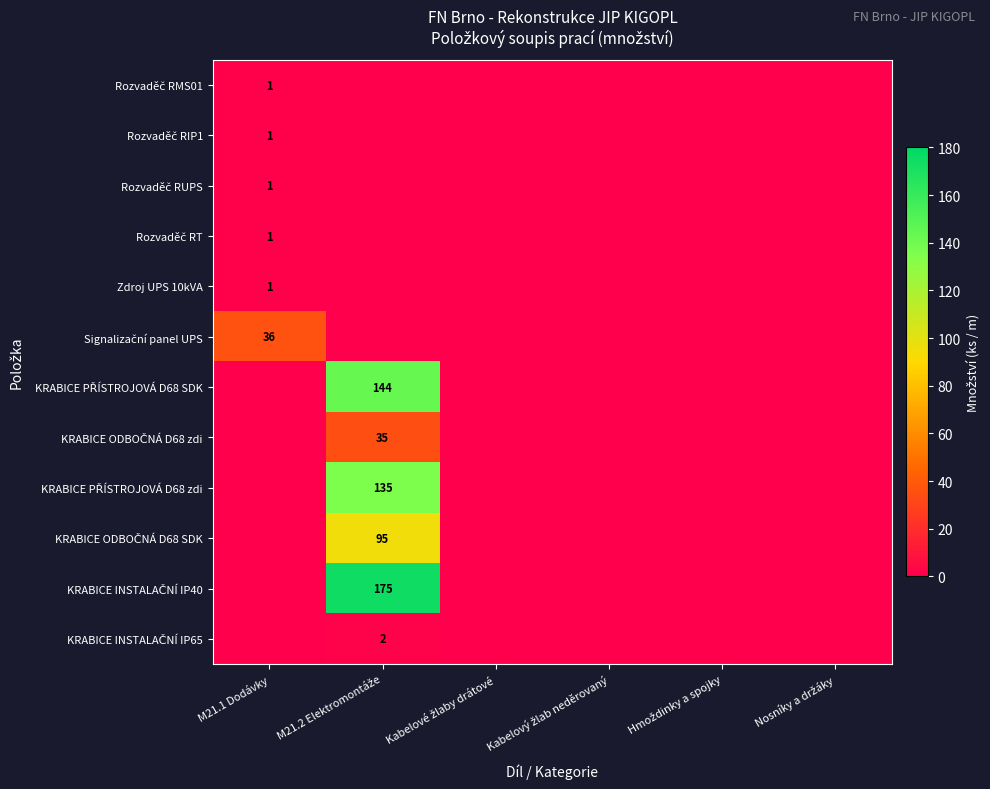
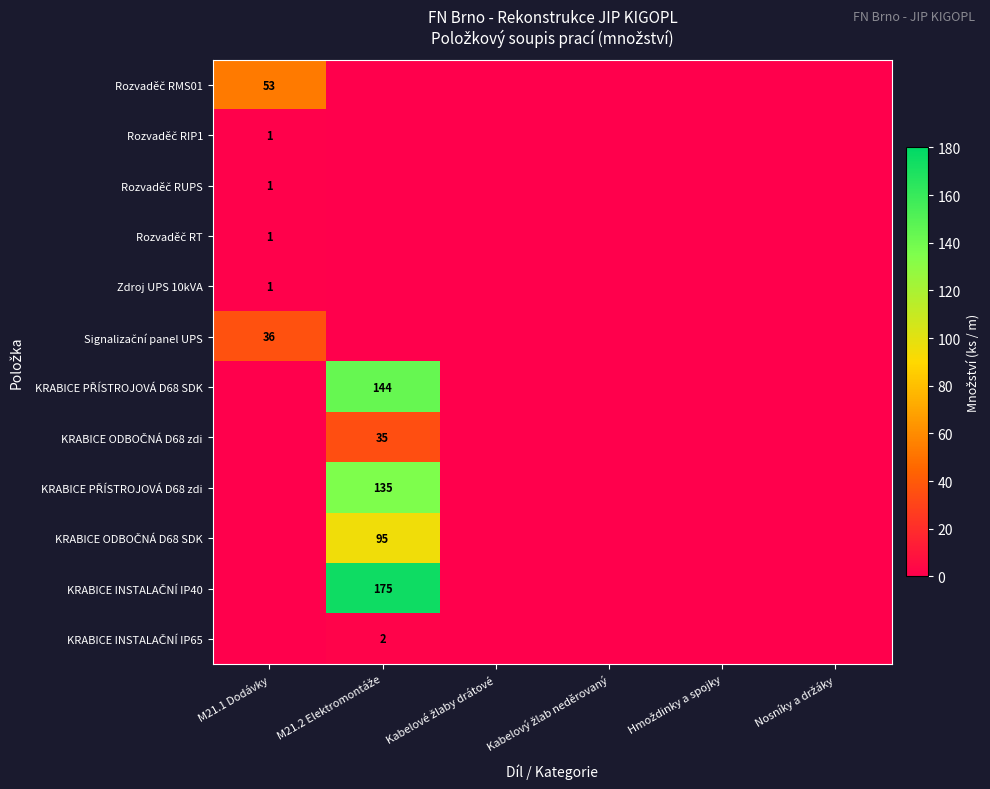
  {
    "Rozvaděč RMS01": {
-     "M21.1 Dodávky": 1
+     "M21.1 Dodávky": 53
    },
    "Rozvaděč RIP1": {
      "M21.1 Dodávky": 1
    },
    "Rozvaděč RUPS": {
      "M21.1 Dodávky": 1
    },
    "Rozvaděč RT": {
      "M21.1 Dodávky": 1
    },
    "Zdroj UPS 10kVA": {
      "M21.1 Dodávky": 1
    },
    "Signalizační panel UPS": {
      "M21.1 Dodávky": 36
    },
    "KRABICE PŘÍSTROJOVÁ D68 SDK": {
      "M21.2 Elektromontáže": 144
    },
    "KRABICE ODBOČNÁ D68 zdi": {
      "M21.2 Elektromontáže": 35
    },
    "KRABICE PŘÍSTROJOVÁ D68 zdi": {
      "M21.2 Elektromontáže": 135
    },
    "KRABICE ODBOČNÁ D68 SDK": {
      "M21.2 Elektromontáže": 95
    },
    "KRABICE INSTALAČNÍ IP40": {
      "M21.2 Elektromontáže": 175
    },
    "KRABICE INSTALAČNÍ IP65": {
      "M21.2 Elektromontáže": 2
    }
  }
